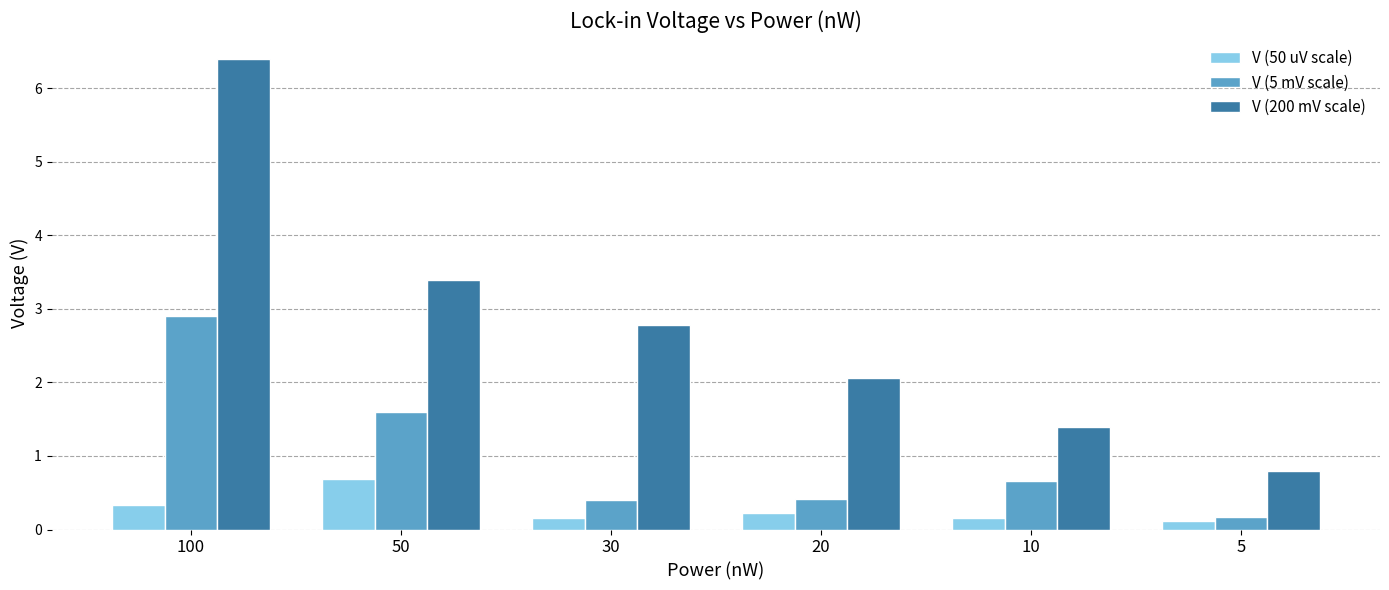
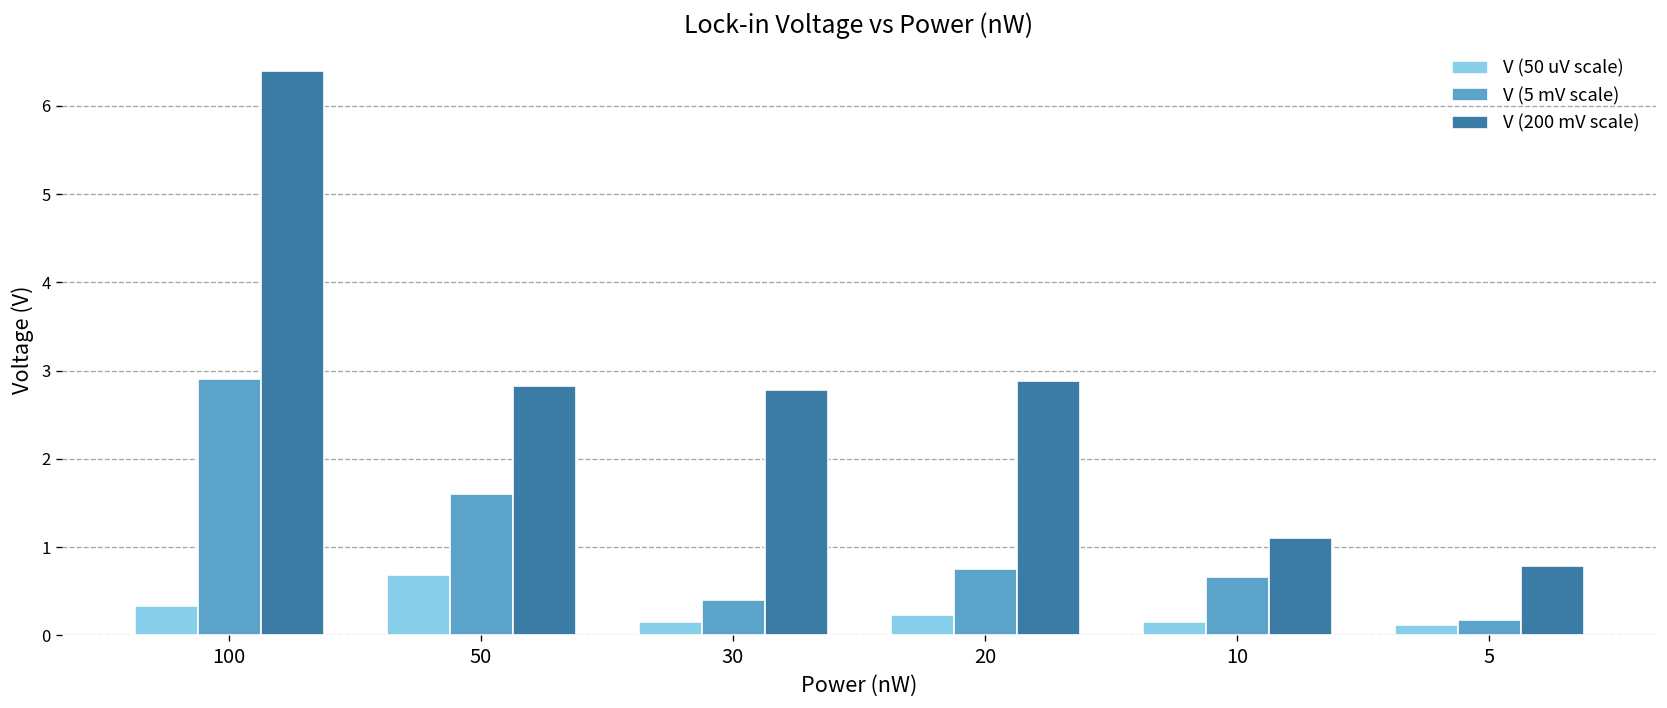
  {
    "V (50 uV scale)": {
      "100": 0.3,
      "50": 0.7,
      "30": 0.2,
      "20": 0.2,
      "10": 0.2,
      "5": 0.1
    },
    "V (5 mV scale)": {
      "100": 2.9,
      "50": 1.6,
      "30": 0.4,
-     "20": 0.4,
+     "20": 0.8,
      "10": 0.7,
      "5": 0.2
    },
    "V (200 mV scale)": {
      "100": 6.4,
-     "50": 3.4,
+     "50": 2.8,
      "30": 2.8,
-     "20": 2.1,
-     "10": 1.4,
+     "20": 2.9,
+     "10": 1.1,
      "5": 0.8
    }
  }
